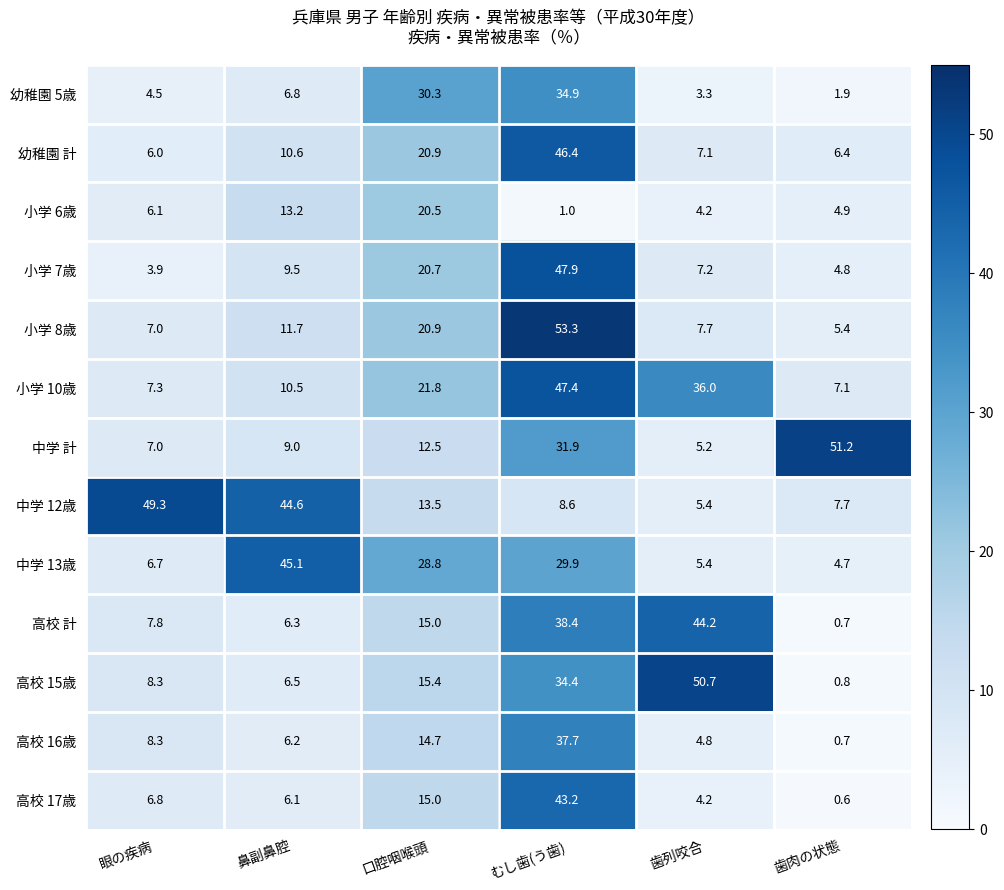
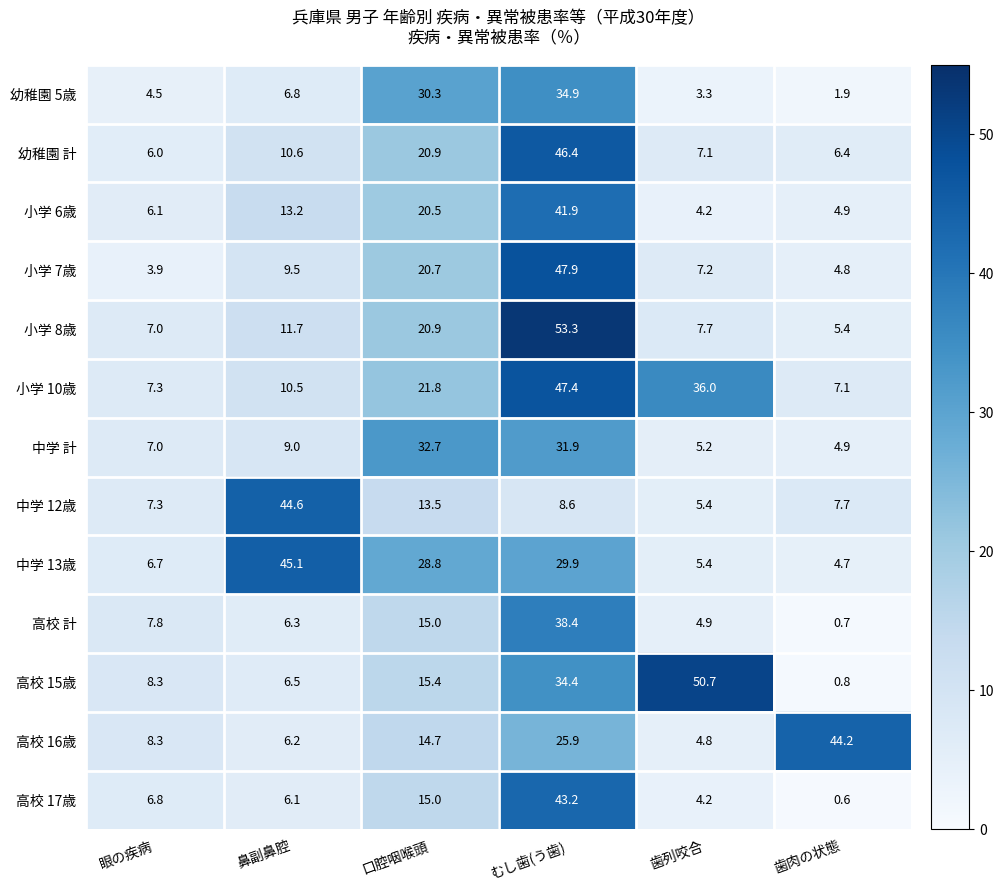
  {
    "幼稚園 5歳": {
      "眼の疾病": 4.5,
      "鼻副鼻腔": 6.8,
      "口腔咽喉頭": 30.3,
      "むし歯(う歯)": 34.9,
      "歯列咬合": 3.3,
      "歯肉の状態": 1.9
    },
    "幼稚園 計": {
      "眼の疾病": 6.0,
      "鼻副鼻腔": 10.6,
      "口腔咽喉頭": 20.9,
      "むし歯(う歯)": 46.4,
      "歯列咬合": 7.1,
      "歯肉の状態": 6.4
    },
    "小学 6歳": {
      "眼の疾病": 6.1,
      "鼻副鼻腔": 13.2,
      "口腔咽喉頭": 20.5,
-     "むし歯(う歯)": 1.0,
+     "むし歯(う歯)": 41.9,
      "歯列咬合": 4.2,
      "歯肉の状態": 4.9
    },
    "小学 7歳": {
      "眼の疾病": 3.9,
      "鼻副鼻腔": 9.5,
      "口腔咽喉頭": 20.7,
      "むし歯(う歯)": 47.9,
      "歯列咬合": 7.2,
      "歯肉の状態": 4.8
    },
    "小学 8歳": {
      "眼の疾病": 7.0,
      "鼻副鼻腔": 11.7,
      "口腔咽喉頭": 20.9,
      "むし歯(う歯)": 53.3,
      "歯列咬合": 7.7,
      "歯肉の状態": 5.4
    },
    "小学 10歳": {
      "眼の疾病": 7.3,
      "鼻副鼻腔": 10.5,
      "口腔咽喉頭": 21.8,
      "むし歯(う歯)": 47.4,
      "歯列咬合": 36.0,
      "歯肉の状態": 7.1
    },
    "中学 計": {
      "眼の疾病": 7.0,
      "鼻副鼻腔": 9.0,
-     "口腔咽喉頭": 12.5,
+     "口腔咽喉頭": 32.7,
      "むし歯(う歯)": 31.9,
      "歯列咬合": 5.2,
-     "歯肉の状態": 51.2
+     "歯肉の状態": 4.9
    },
    "中学 12歳": {
-     "眼の疾病": 49.3,
+     "眼の疾病": 7.3,
      "鼻副鼻腔": 44.6,
      "口腔咽喉頭": 13.5,
      "むし歯(う歯)": 8.6,
      "歯列咬合": 5.4,
      "歯肉の状態": 7.7
    },
    "中学 13歳": {
      "眼の疾病": 6.7,
      "鼻副鼻腔": 45.1,
      "口腔咽喉頭": 28.8,
      "むし歯(う歯)": 29.9,
      "歯列咬合": 5.4,
      "歯肉の状態": 4.7
    },
    "高校 計": {
      "眼の疾病": 7.8,
      "鼻副鼻腔": 6.3,
      "口腔咽喉頭": 15.0,
      "むし歯(う歯)": 38.4,
-     "歯列咬合": 44.2,
+     "歯列咬合": 4.9,
      "歯肉の状態": 0.7
    },
    "高校 15歳": {
      "眼の疾病": 8.3,
      "鼻副鼻腔": 6.5,
      "口腔咽喉頭": 15.4,
      "むし歯(う歯)": 34.4,
      "歯列咬合": 50.7,
      "歯肉の状態": 0.8
    },
    "高校 16歳": {
      "眼の疾病": 8.3,
      "鼻副鼻腔": 6.2,
      "口腔咽喉頭": 14.7,
-     "むし歯(う歯)": 37.7,
+     "むし歯(う歯)": 25.9,
      "歯列咬合": 4.8,
-     "歯肉の状態": 0.7
+     "歯肉の状態": 44.2
    },
    "高校 17歳": {
      "眼の疾病": 6.8,
      "鼻副鼻腔": 6.1,
      "口腔咽喉頭": 15.0,
      "むし歯(う歯)": 43.2,
      "歯列咬合": 4.2,
      "歯肉の状態": 0.6
    }
  }
